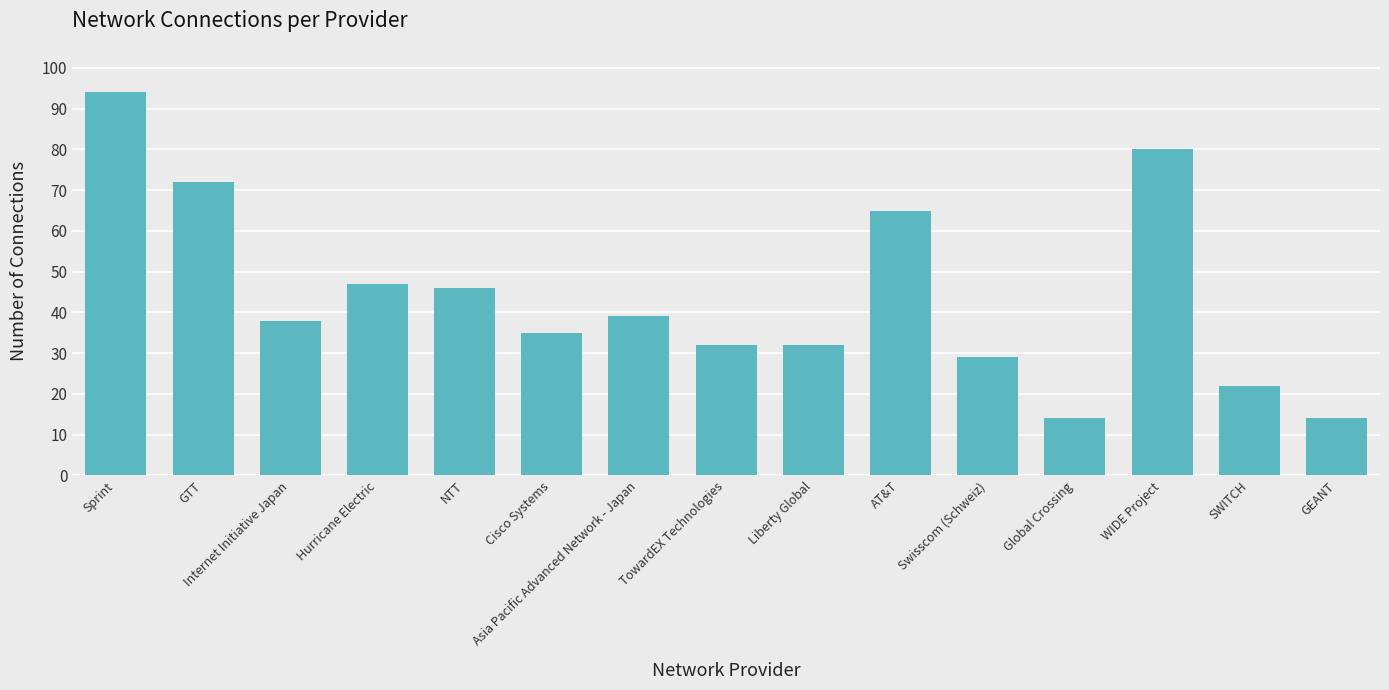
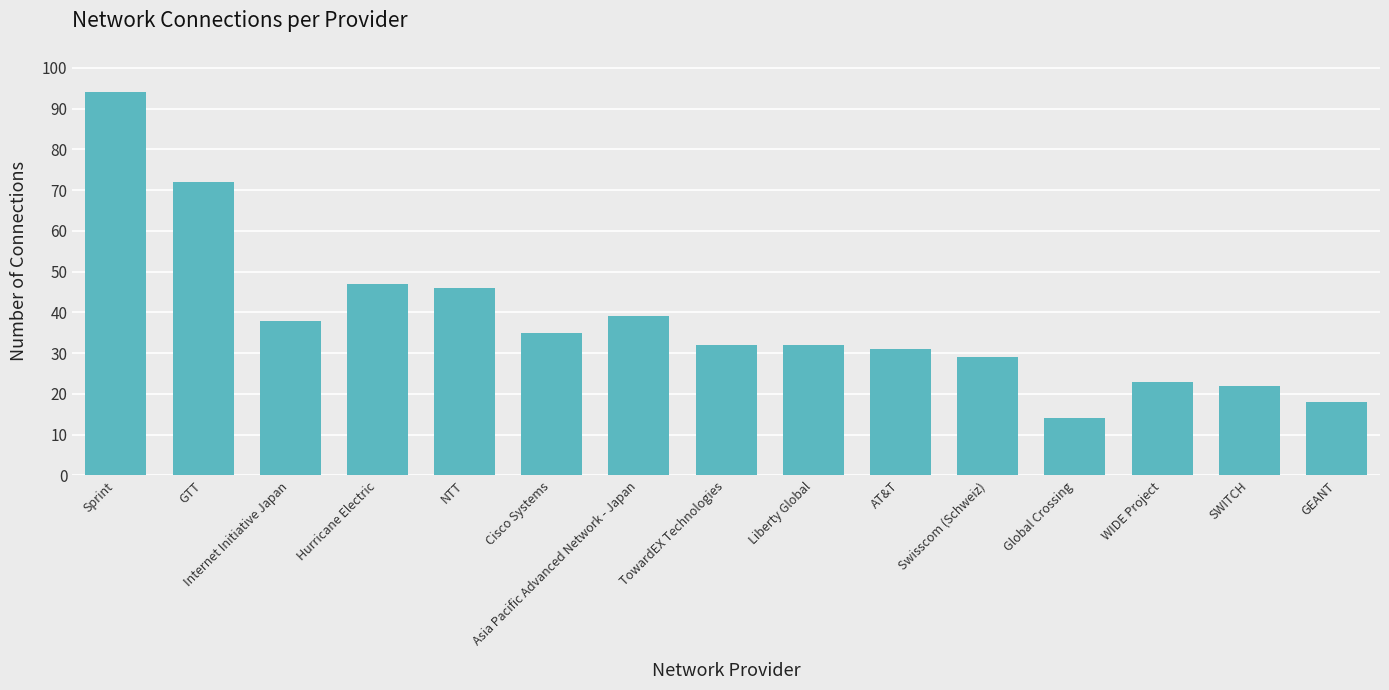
  {
    "Sprint": 94,
    "GTT": 72,
    "Internet Initiative Japan": 38,
    "Hurricane Electric": 47,
    "NTT": 46,
    "Cisco Systems": 35,
    "Asia Pacific Advanced Network - Japan": 39,
    "TowardEX Technologies": 32,
    "Liberty Global": 32,
-   "AT&T": 65,
+   "AT&T": 31,
    "Swisscom (Schweiz)": 29,
    "Global Crossing": 14,
-   "WIDE Project": 80,
+   "WIDE Project": 23,
    "SWITCH": 22,
-   "GEANT": 14
+   "GEANT": 18
  }
